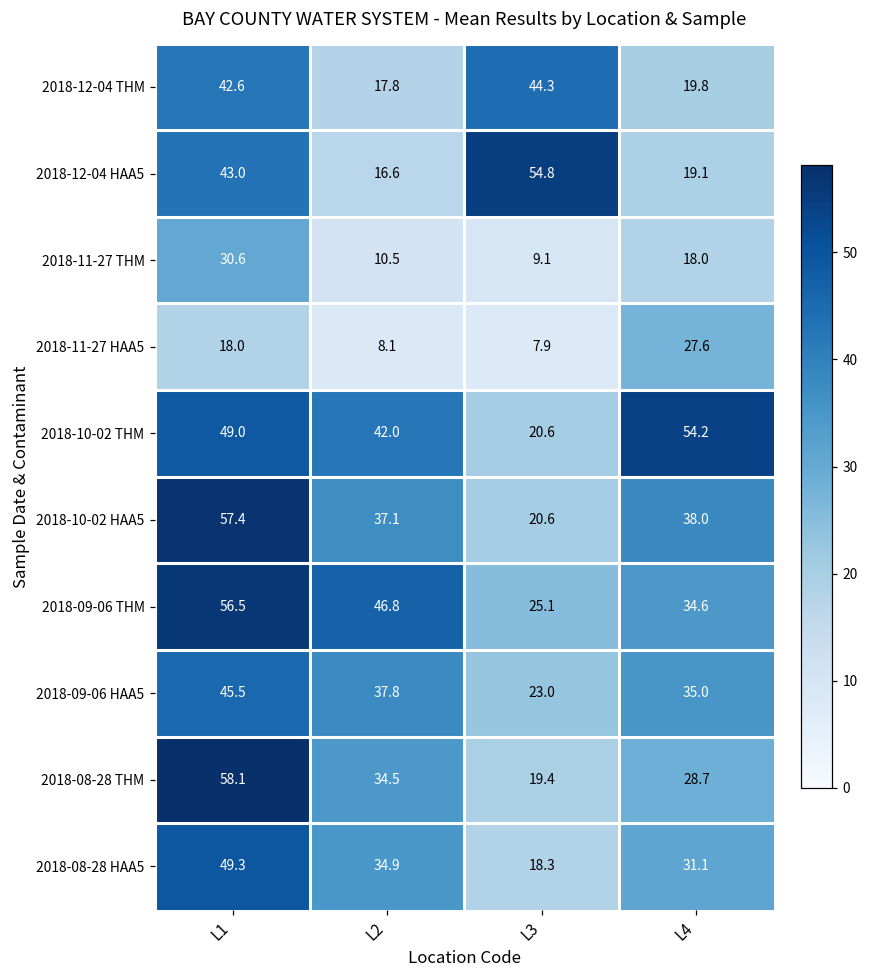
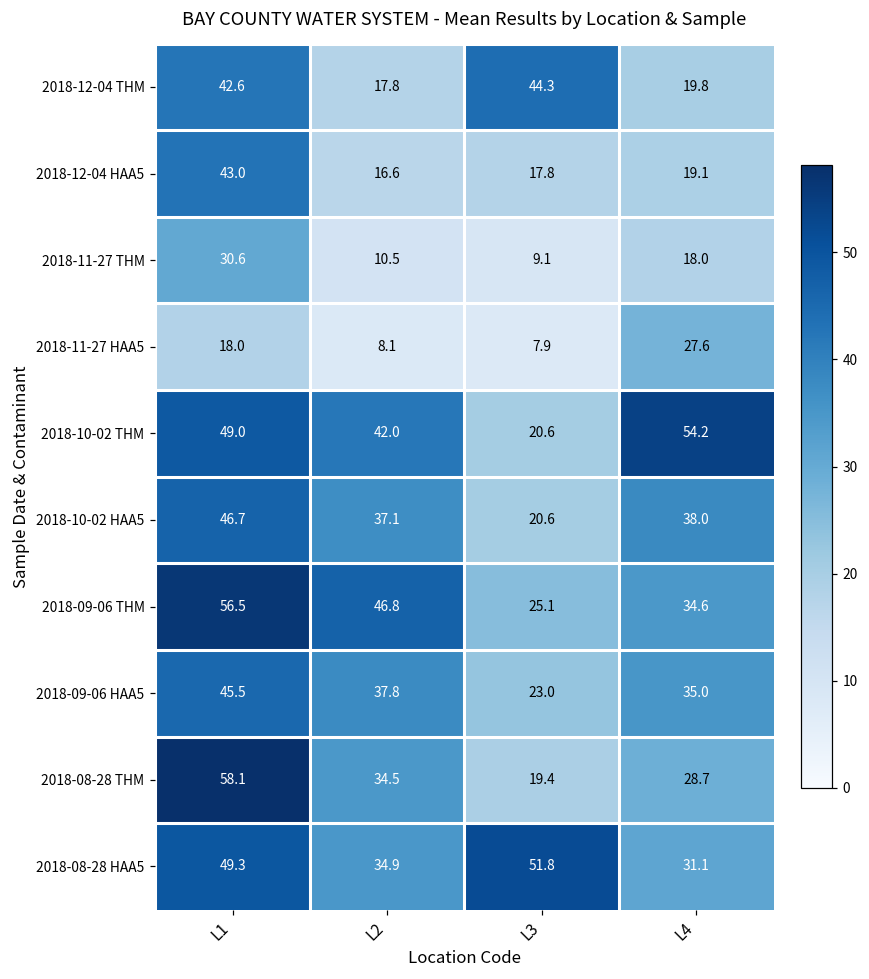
  {
    "2018-12-04 THM": {
      "L1": 42.6,
      "L2": 17.8,
      "L3": 44.3,
      "L4": 19.8
    },
    "2018-12-04 HAA5": {
      "L1": 43.0,
      "L2": 16.6,
-     "L3": 54.8,
+     "L3": 17.8,
      "L4": 19.1
    },
    "2018-11-27 THM": {
      "L1": 30.6,
      "L2": 10.5,
      "L3": 9.1,
      "L4": 18.0
    },
    "2018-11-27 HAA5": {
      "L1": 18.0,
      "L2": 8.1,
      "L3": 7.9,
      "L4": 27.6
    },
    "2018-10-02 THM": {
      "L1": 49.0,
      "L2": 42.0,
      "L3": 20.6,
      "L4": 54.2
    },
    "2018-10-02 HAA5": {
-     "L1": 57.4,
+     "L1": 46.7,
      "L2": 37.1,
      "L3": 20.6,
      "L4": 38.0
    },
    "2018-09-06 THM": {
      "L1": 56.5,
      "L2": 46.8,
      "L3": 25.1,
      "L4": 34.6
    },
    "2018-09-06 HAA5": {
      "L1": 45.5,
      "L2": 37.8,
      "L3": 23.0,
      "L4": 35.0
    },
    "2018-08-28 THM": {
      "L1": 58.1,
      "L2": 34.5,
      "L3": 19.4,
      "L4": 28.7
    },
    "2018-08-28 HAA5": {
      "L1": 49.3,
      "L2": 34.9,
-     "L3": 18.3,
+     "L3": 51.8,
      "L4": 31.1
    }
  }
